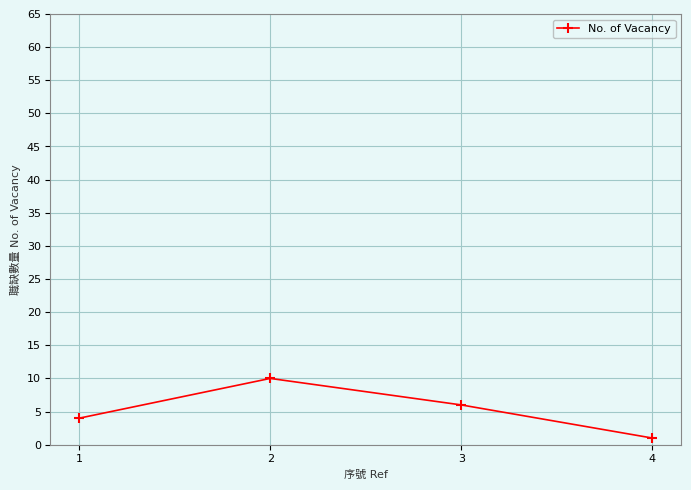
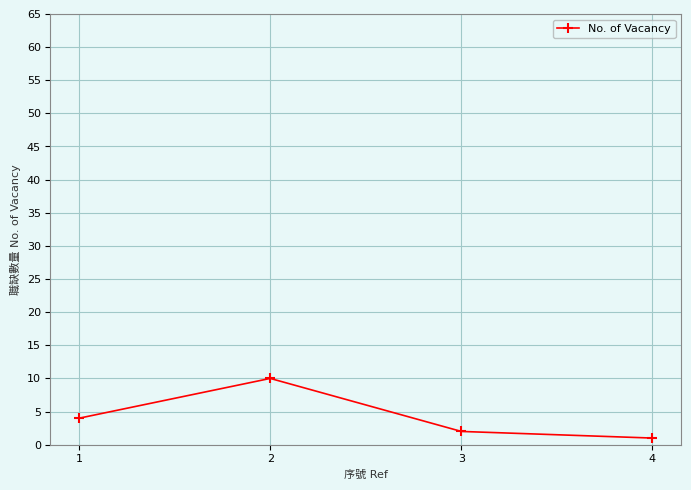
  {
    "1": 4,
    "2": 10,
-   "3": 6,
+   "3": 2,
    "4": 1
  }
